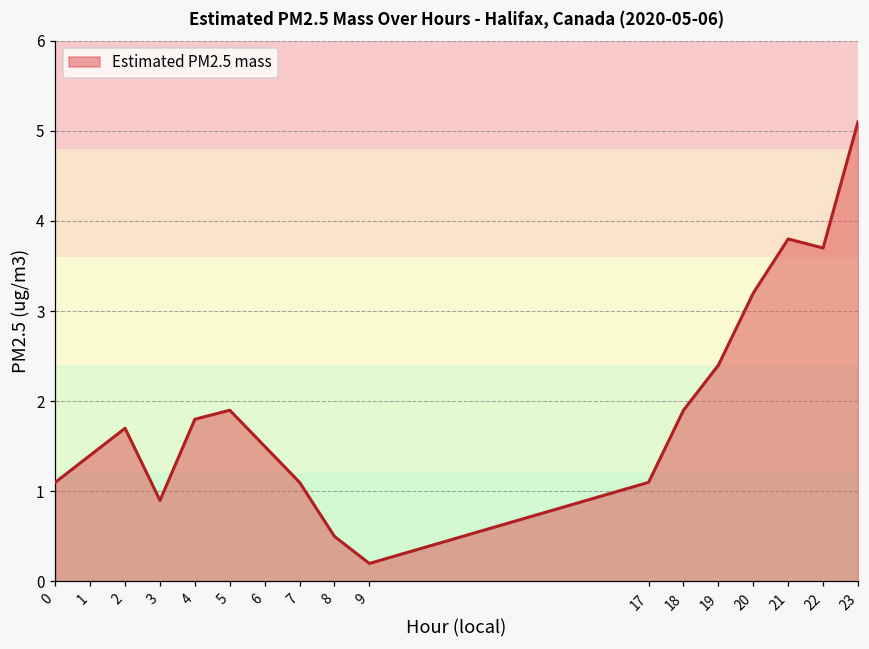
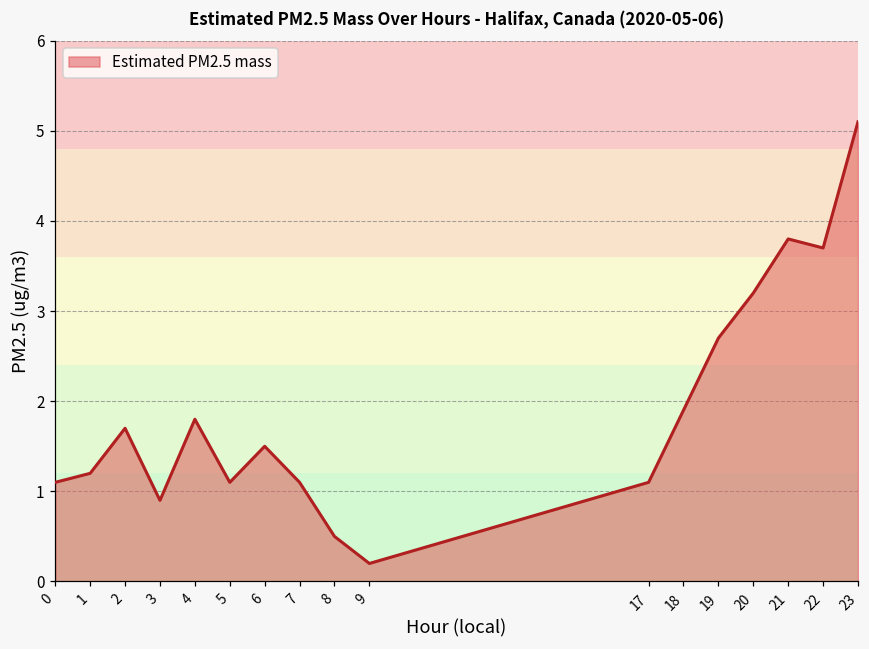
  {
    "0": 1.1,
-   "1": 1.4,
+   "1": 1.2,
    "2": 1.7,
    "3": 0.9,
    "4": 1.8,
-   "5": 1.9,
+   "5": 1.1,
    "6": 1.5,
    "7": 1.1,
    "8": 0.5,
    "9": 0.2,
    "17": 1.1,
    "18": 1.9,
-   "19": 2.4,
+   "19": 2.7,
    "20": 3.2,
    "21": 3.8,
    "22": 3.7,
    "23": 5.1
  }
